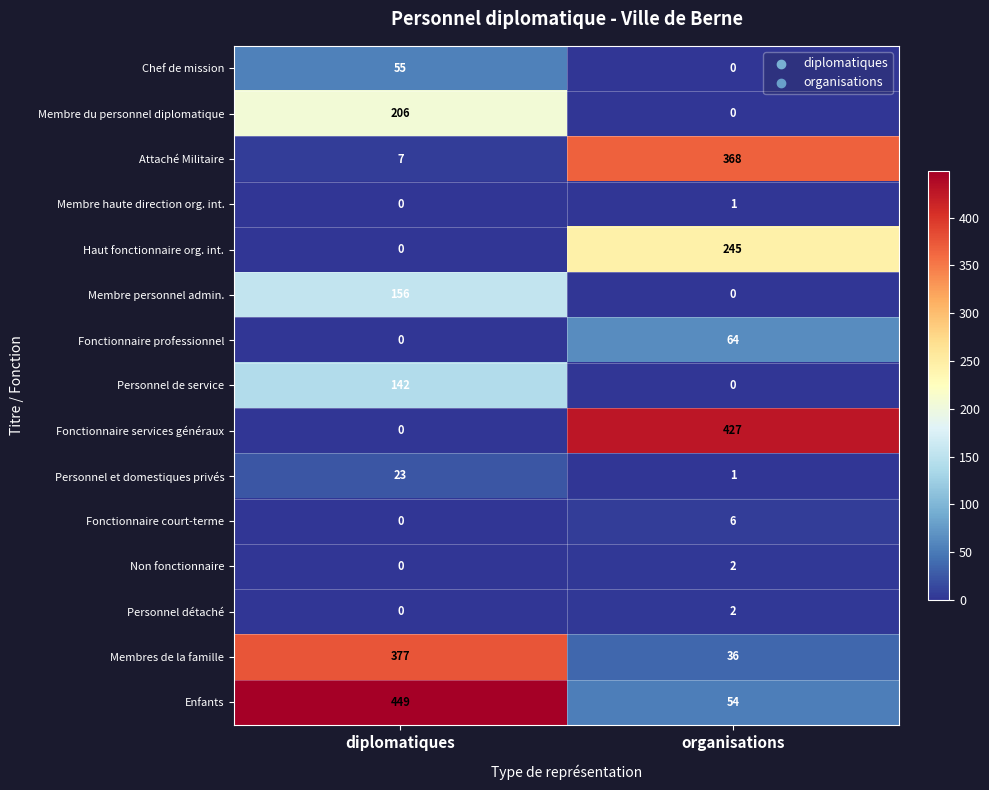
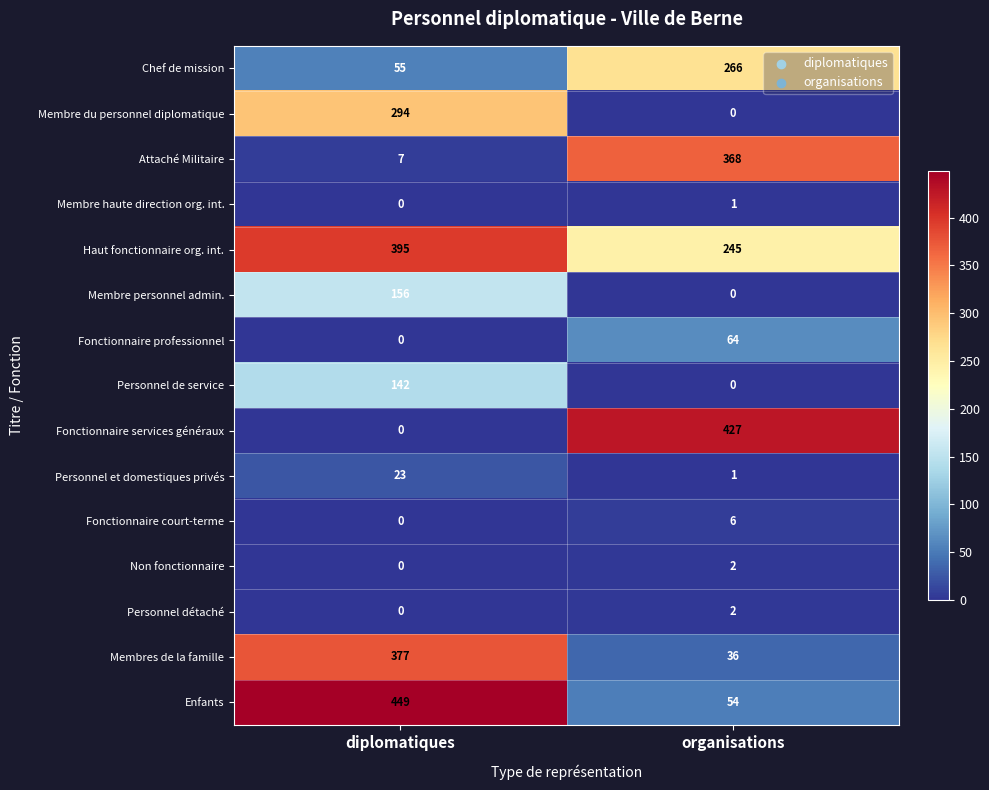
  {
    "Chef de mission": {
      "diplomatiques": 55,
-     "organisations": 0
+     "organisations": 266
    },
    "Membre du personnel diplomatique": {
-     "diplomatiques": 206,
+     "diplomatiques": 294,
      "organisations": 0
    },
    "Attaché Militaire": {
      "diplomatiques": 7,
      "organisations": 368
    },
    "Membre haute direction org. int.": {
      "diplomatiques": 0,
      "organisations": 1
    },
    "Haut fonctionnaire org. int.": {
-     "diplomatiques": 0,
+     "diplomatiques": 395,
      "organisations": 245
    },
    "Membre personnel admin.": {
      "diplomatiques": 156,
      "organisations": 0
    },
    "Fonctionnaire professionnel": {
      "diplomatiques": 0,
      "organisations": 64
    },
    "Personnel de service": {
      "diplomatiques": 142,
      "organisations": 0
    },
    "Fonctionnaire services généraux": {
      "diplomatiques": 0,
      "organisations": 427
    },
    "Personnel et domestiques privés": {
      "diplomatiques": 23,
      "organisations": 1
    },
    "Fonctionnaire court-terme": {
      "diplomatiques": 0,
      "organisations": 6
    },
    "Non fonctionnaire": {
      "diplomatiques": 0,
      "organisations": 2
    },
    "Personnel détaché": {
      "diplomatiques": 0,
      "organisations": 2
    },
    "Membres de la famille": {
      "diplomatiques": 377,
      "organisations": 36
    },
    "Enfants": {
      "diplomatiques": 449,
      "organisations": 54
    }
  }
